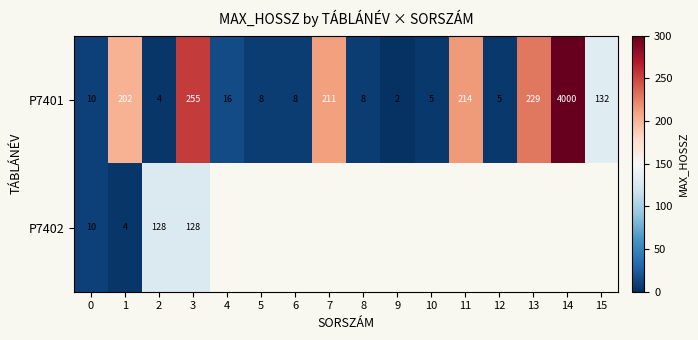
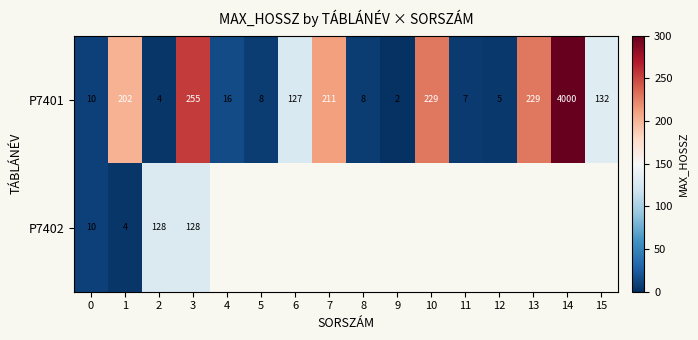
  {
    "P7401": {
      "0": 10,
      "1": 202,
      "2": 4,
      "3": 255,
      "4": 16,
      "5": 8,
-     "6": 8,
+     "6": 127,
      "7": 211,
      "8": 8,
      "9": 2,
-     "10": 5,
-     "11": 214,
+     "10": 229,
+     "11": 7,
      "12": 5,
      "13": 229,
      "14": 4000,
      "15": 132
    },
    "P7402": {
      "0": 10,
      "1": 4,
      "2": 128,
      "3": 128
    }
  }
